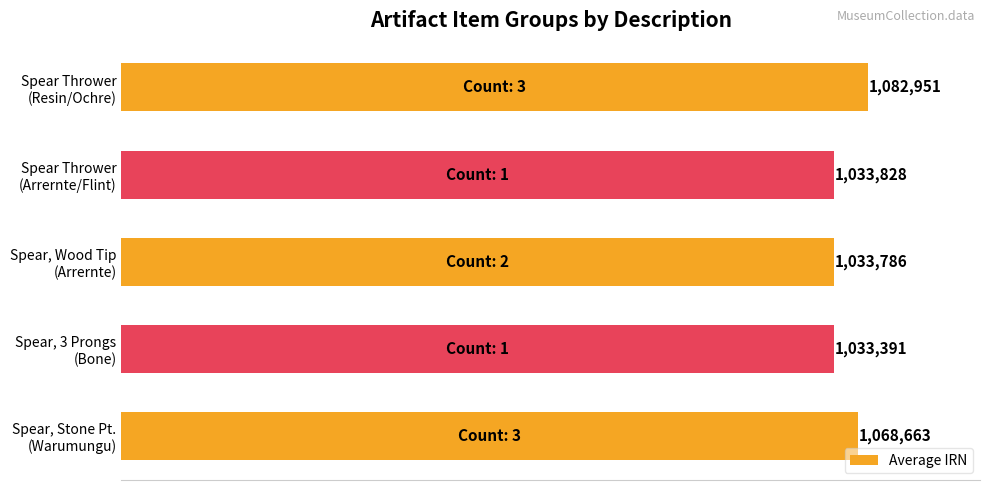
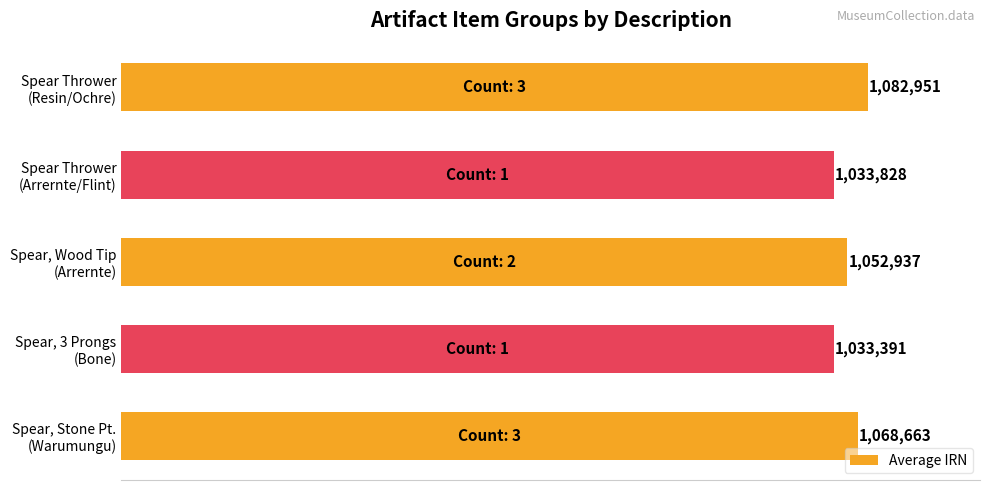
  {
    "Spear Thrower (Resin/Ochre)": "1,082,951",
    "Spear Thrower (Arrernte/Flint)": "1,033,828",
-   "Spear, Wood Tip (Arrernte)": "1,033,786",
+   "Spear, Wood Tip (Arrernte)": "1,052,937",
    "Spear, 3 Prongs (Bone)": "1,033,391",
    "Spear, Stone Pt. (Warumungu)": "1,068,663"
  }
